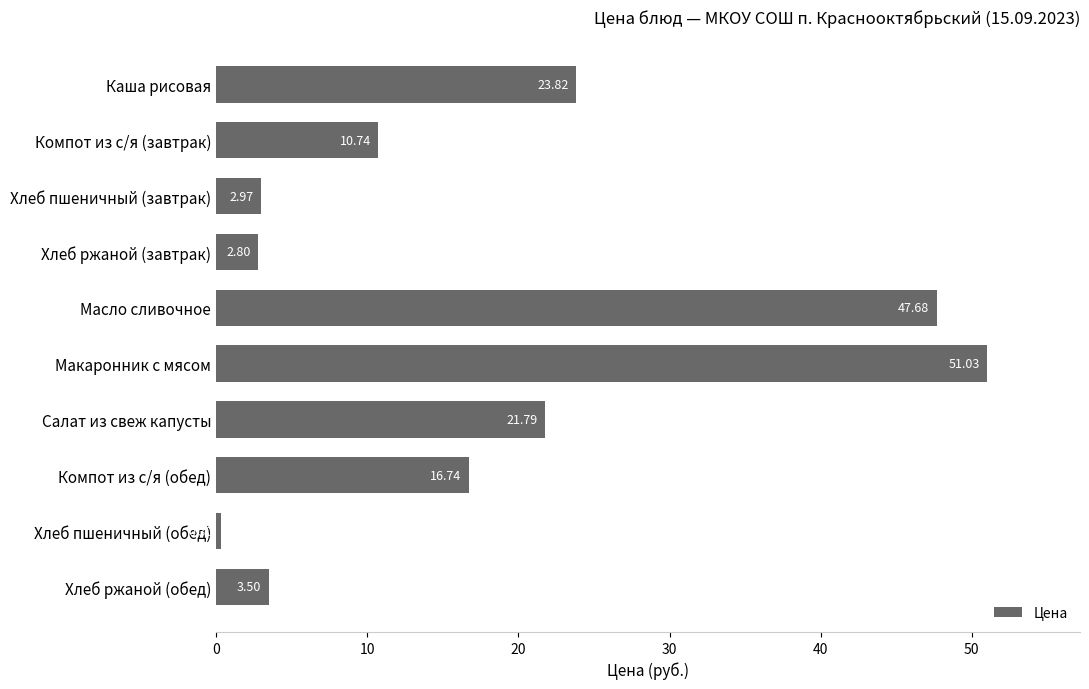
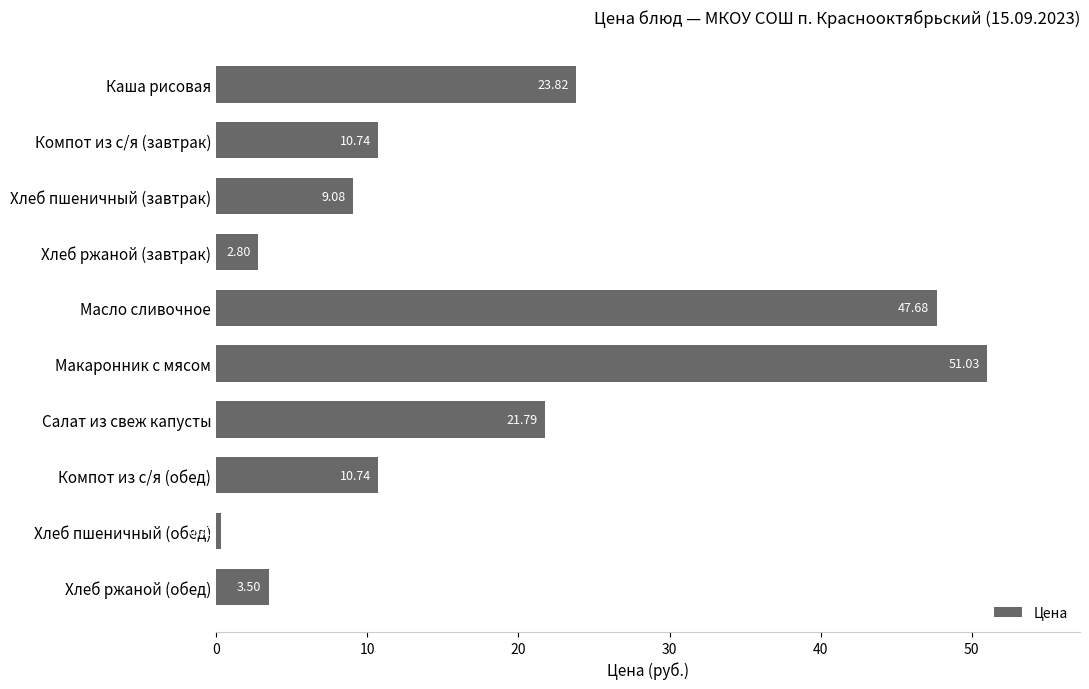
  {
    "Каша рисовая": 23.82,
    "Компот из с/я (завтрак)": 10.74,
-   "Хлеб пшеничный (завтрак)": 2.97,
+   "Хлеб пшеничный (завтрак)": 9.08,
    "Хлеб ржаной (завтрак)": 2.80,
    "Масло сливочное": 47.68,
    "Макаронник с мясом": 51.03,
    "Салат из свеж капусты": 21.79,
-   "Компот из с/я (обед)": 16.74,
+   "Компот из с/я (обед)": 10.74,
    "Хлеб ржаной (обед)": 3.50
  }
